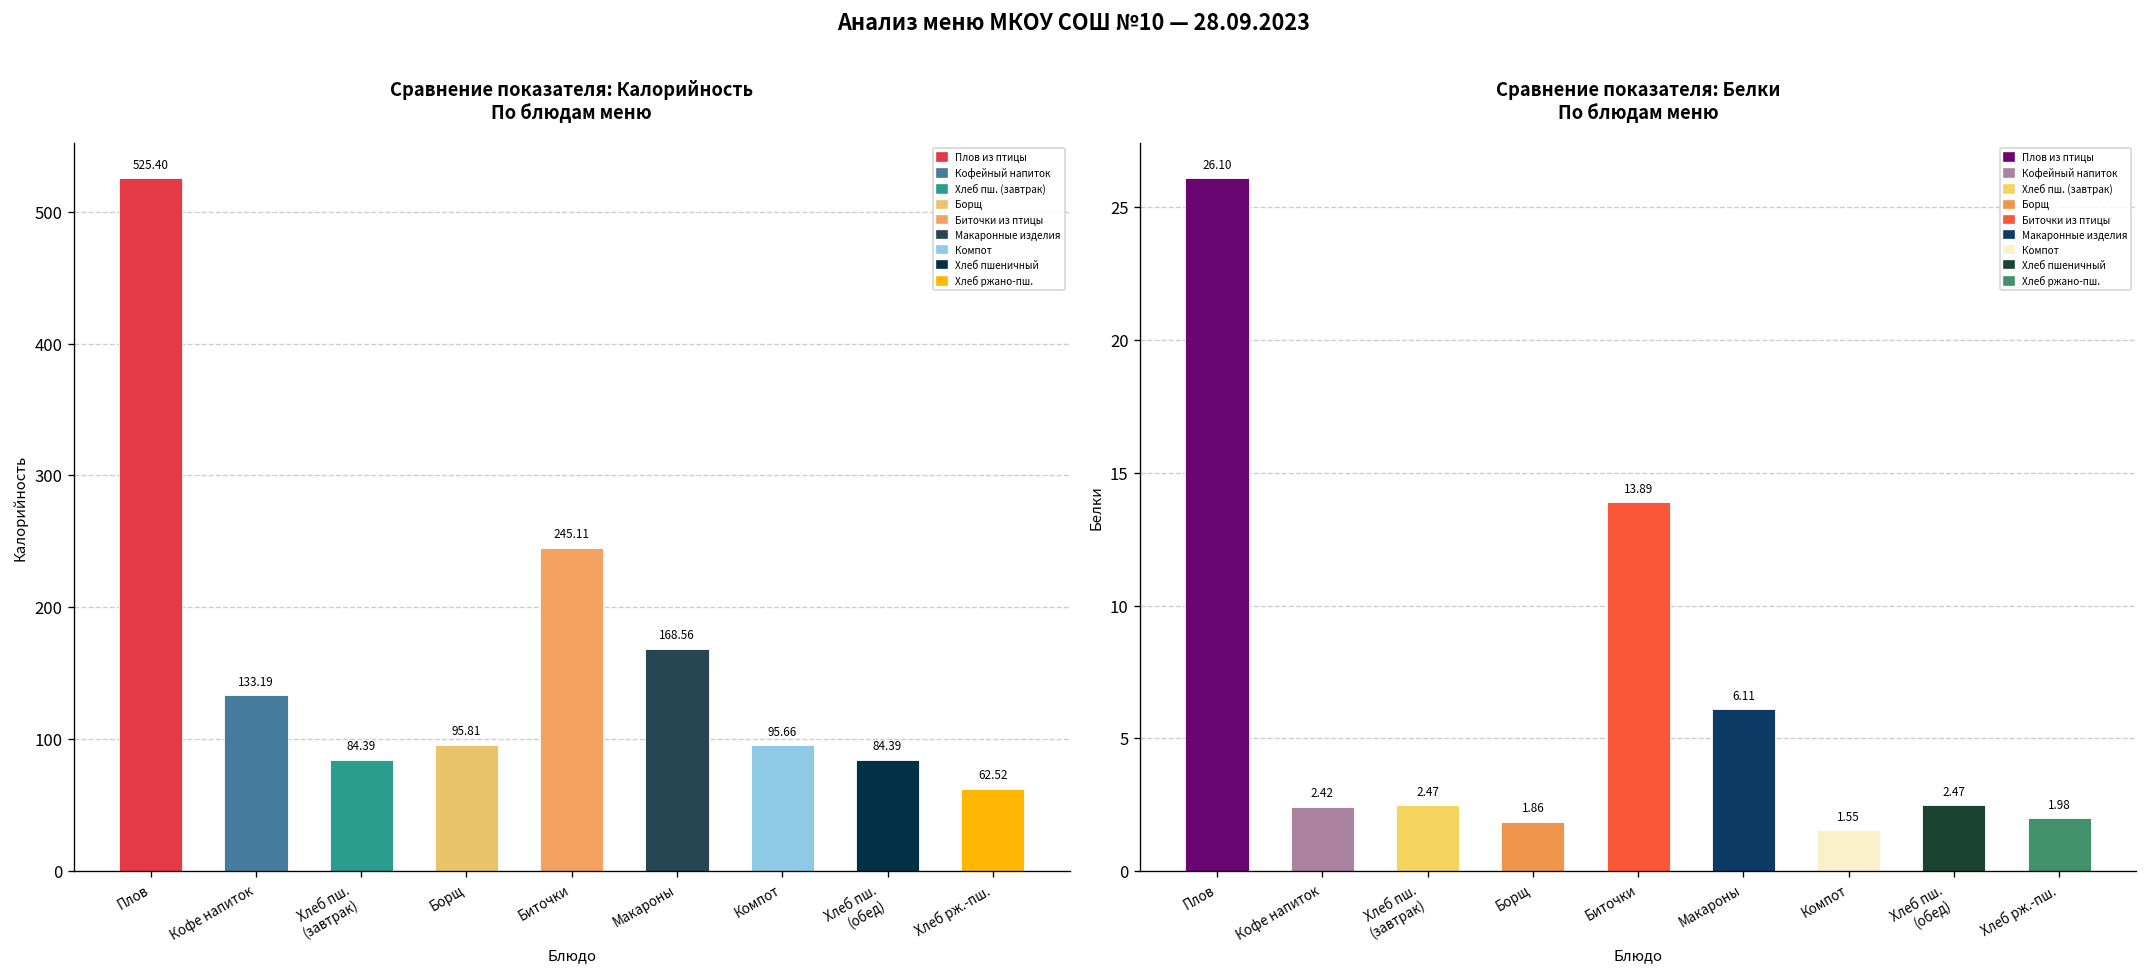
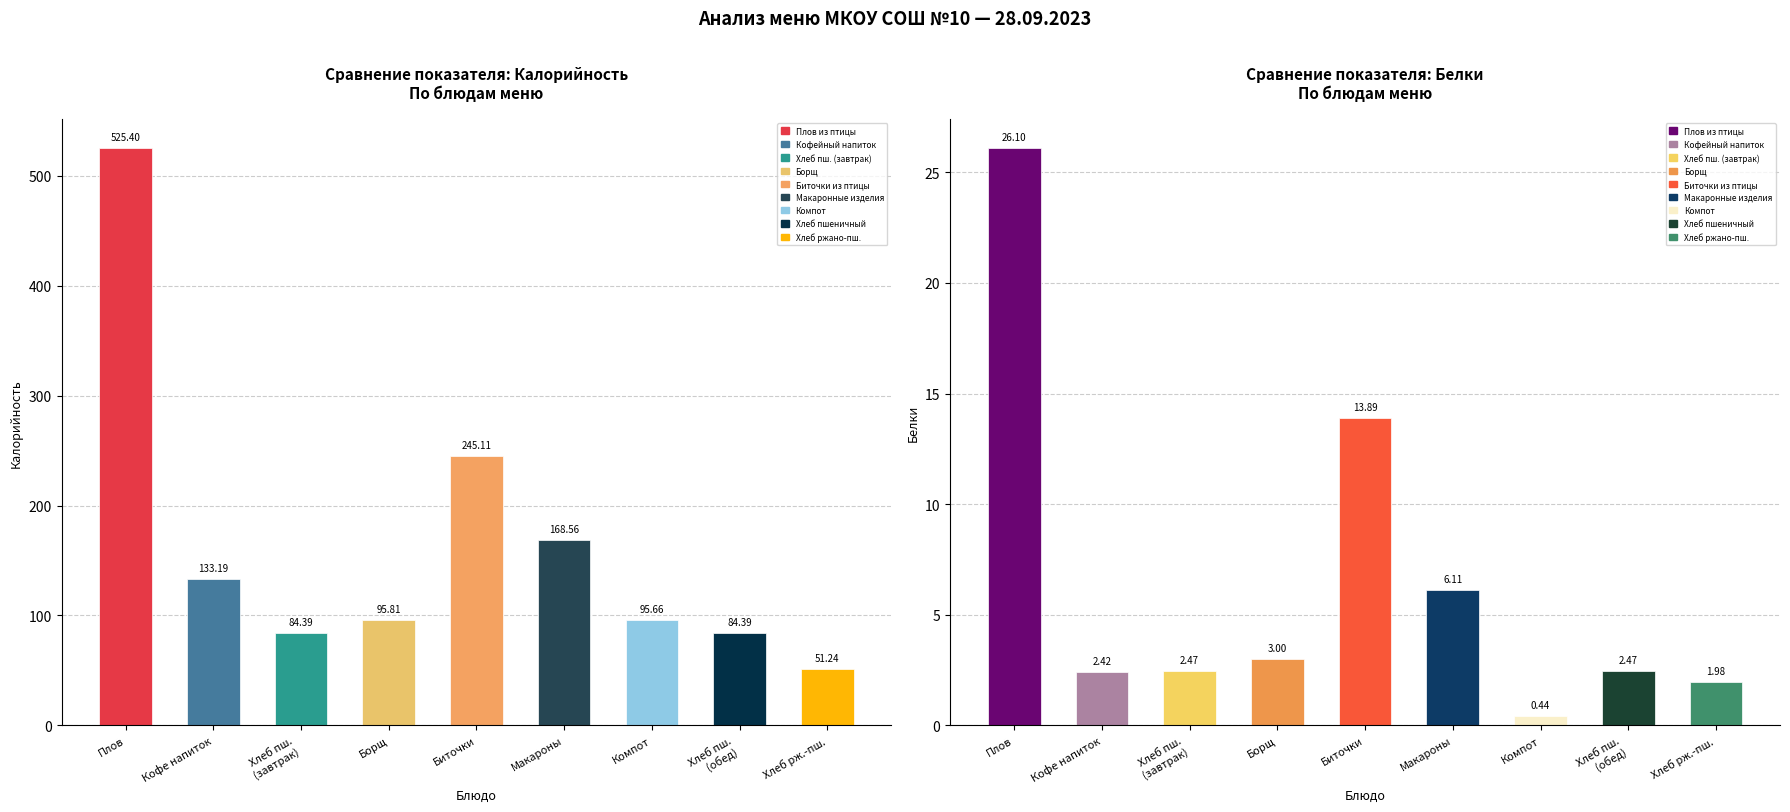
  {
    "Сравнение показателя: Калорийность По блюдам меню": {
      "Плов": 525.40,
      "Кофе напиток": 133.19,
      "Хлеб пш. (завтрак)": 84.39,
      "Борщ": 95.81,
      "Биточки": 245.11,
      "Макароны": 168.56,
      "Компот": 95.66,
      "Хлеб пш. (обед)": 84.39,
-     "Хлеб рж.-пш.": 62.52
+     "Хлеб рж.-пш.": 51.24
    },
    "Сравнение показателя: Белки По блюдам меню": {
      "Плов": 26.10,
      "Кофе напиток": 2.42,
      "Хлеб пш. (завтрак)": 2.47,
-     "Борщ": 1.86,
+     "Борщ": 3.00,
      "Биточки": 13.89,
      "Макароны": 6.11,
-     "Компот": 1.55,
+     "Компот": 0.44,
      "Хлеб пш. (обед)": 2.47,
      "Хлеб рж.-пш.": 1.98
    }
  }
